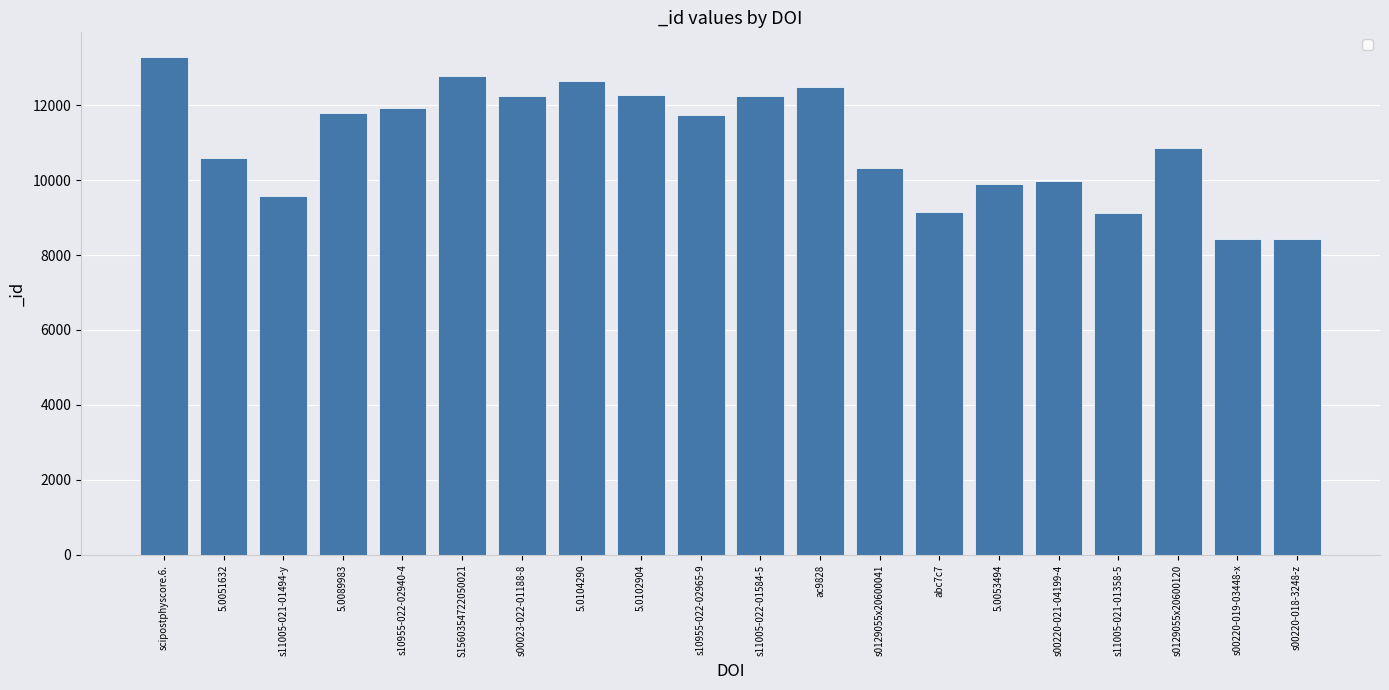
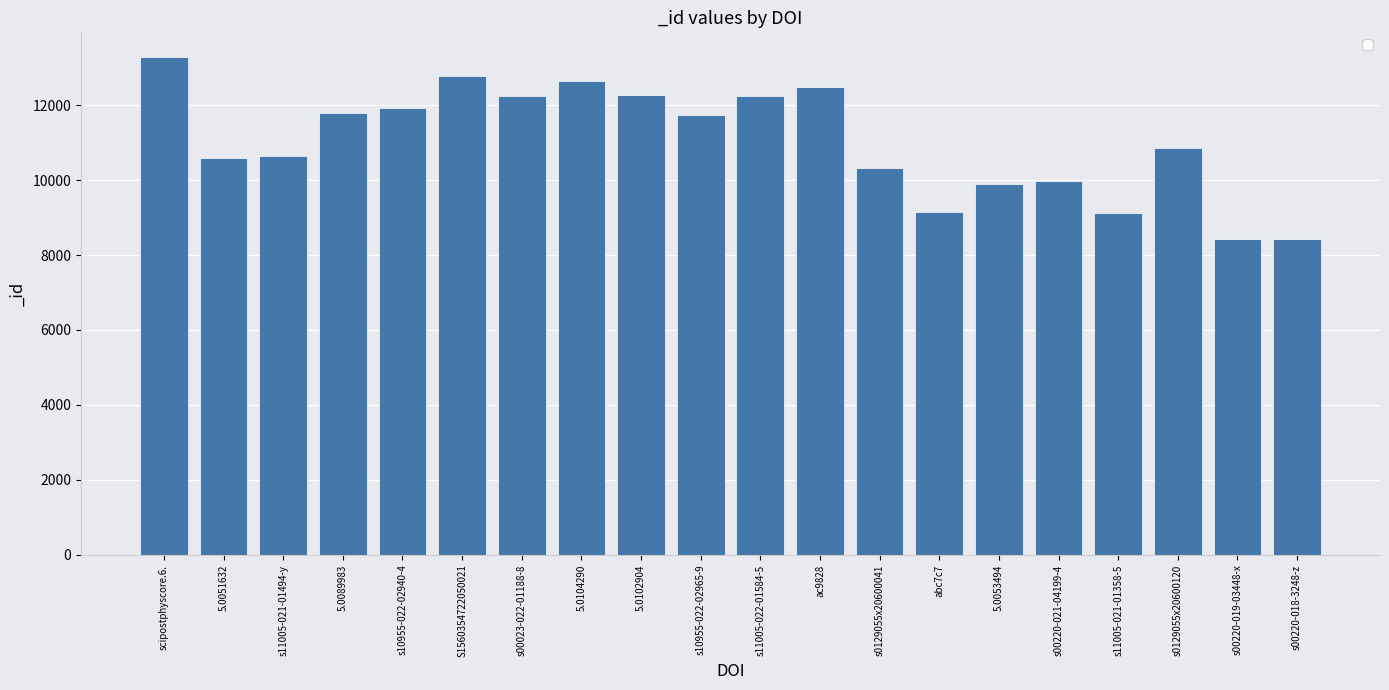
  {
    "scipostphyscore.6.": 13300,
    "5.0051632": 10600,
-   "s11005-021-01494-y": 9600,
+   "s11005-021-01494-y": 10600,
    "5.0089983": 11800,
    "s10955-022-02940-4": 11900,
    "S1560354722050021": 12800,
    "s00023-022-01188-8": 12200,
    "5.0104290": 12600,
    "5.0102904": 12300,
    "s10955-022-02965-9": 11700,
    "s11005-022-01584-5": 12200,
    "ac9828": 12500,
    "s0129055x20600041": 10300,
    "abc7c7": 9200,
    "5.0053494": 9900,
    "s00220-021-04199-4": 10000,
    "s11005-021-01358-5": 9100,
    "s0129055x20600120": 10900,
    "s00220-019-03448-x": 8400,
    "s00220-018-3248-z": 8400
  }
